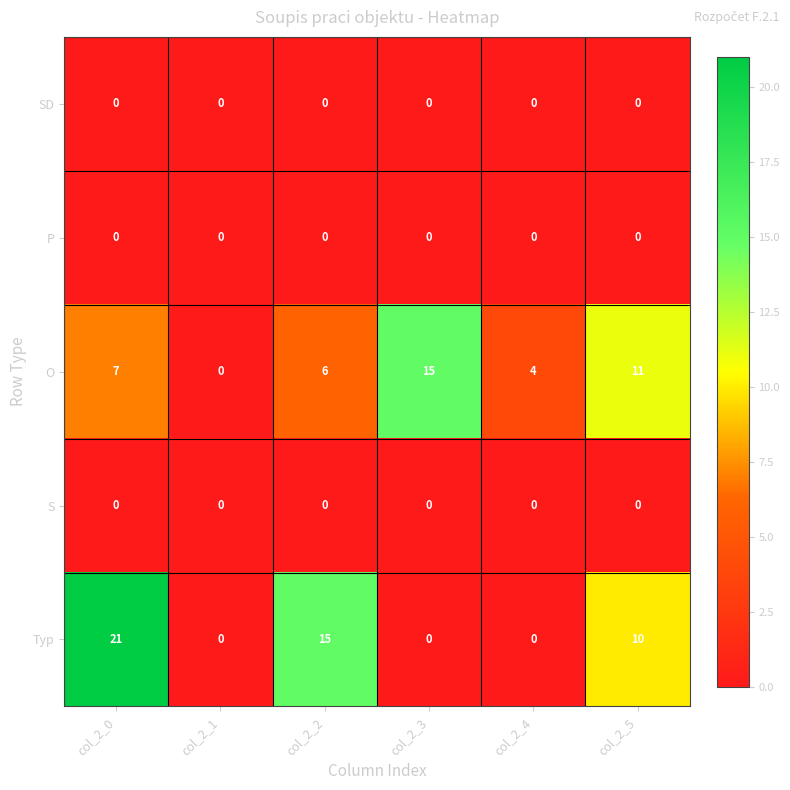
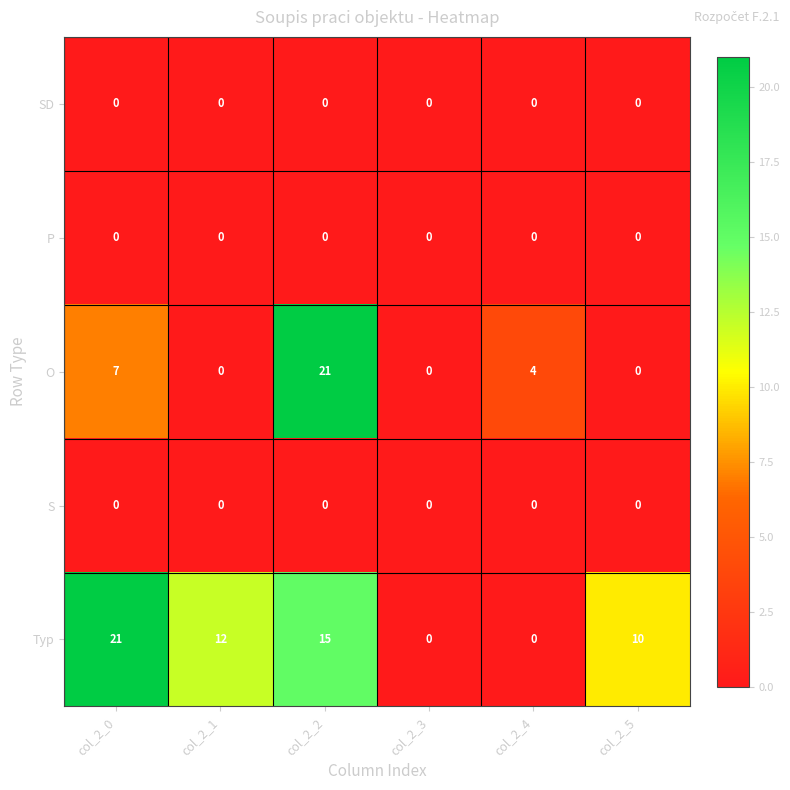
  {
    "SD": {
      "col_2_0": 0,
      "col_2_1": 0,
      "col_2_2": 0,
      "col_2_3": 0,
      "col_2_4": 0,
      "col_2_5": 0
    },
    "P": {
      "col_2_0": 0,
      "col_2_1": 0,
      "col_2_2": 0,
      "col_2_3": 0,
      "col_2_4": 0,
      "col_2_5": 0
    },
    "O": {
      "col_2_0": 7,
      "col_2_1": 0,
-     "col_2_2": 6,
-     "col_2_3": 15,
+     "col_2_2": 21,
+     "col_2_3": 0,
      "col_2_4": 4,
-     "col_2_5": 11
+     "col_2_5": 0
    },
    "S": {
      "col_2_0": 0,
      "col_2_1": 0,
      "col_2_2": 0,
      "col_2_3": 0,
      "col_2_4": 0,
      "col_2_5": 0
    },
    "Typ": {
      "col_2_0": 21,
-     "col_2_1": 0,
+     "col_2_1": 12,
      "col_2_2": 15,
      "col_2_3": 0,
      "col_2_4": 0,
      "col_2_5": 10
    }
  }
